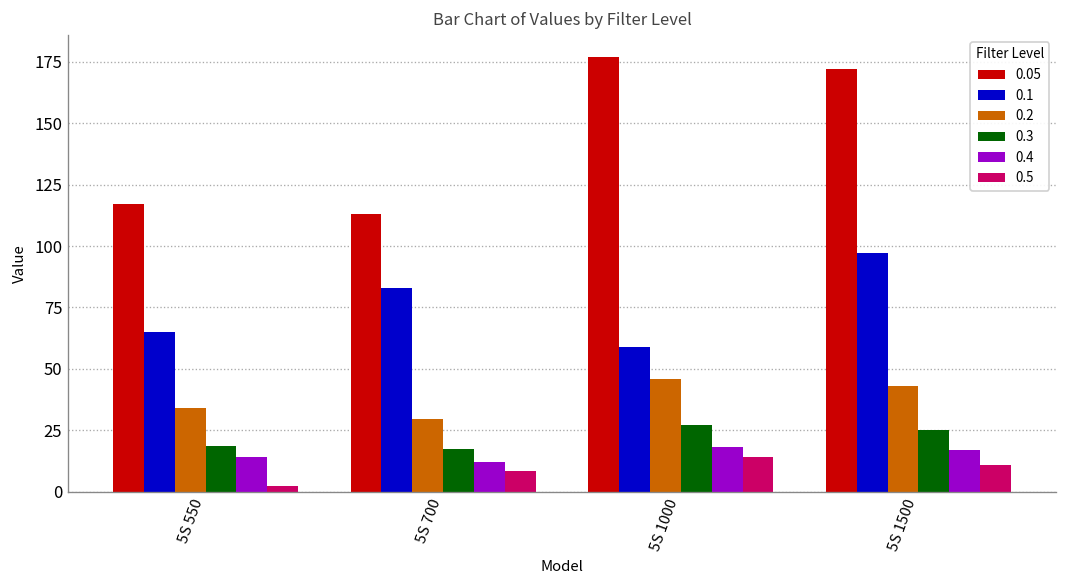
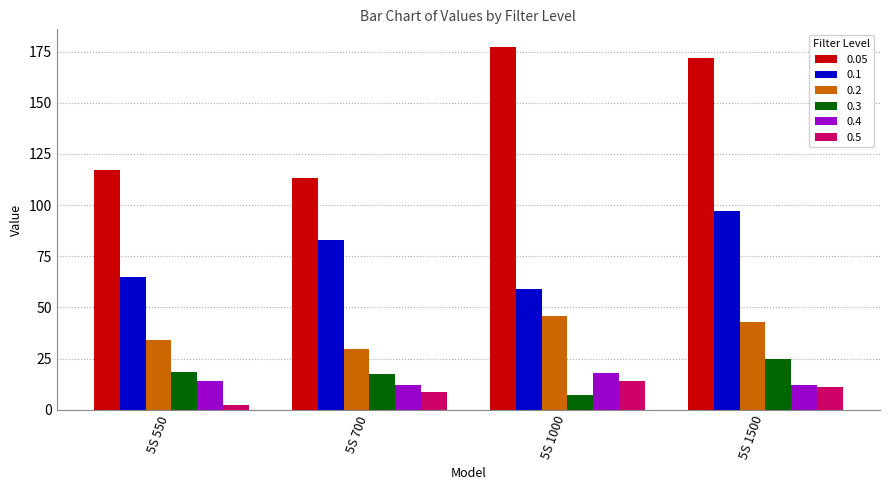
  {
    "0.05": {
      "5S 550": 117,
      "5S 700": 113,
      "5S 1000": 177,
      "5S 1500": 172
    },
    "0.1": {
      "5S 550": 65,
      "5S 700": 83,
      "5S 1000": 59,
      "5S 1500": 97
    },
    "0.2": {
      "5S 550": 34,
      "5S 700": 30,
      "5S 1000": 46,
      "5S 1500": 43
    },
    "0.3": {
      "5S 550": 19,
      "5S 700": 18,
-     "5S 1000": 27,
+     "5S 1000": 7,
      "5S 1500": 25
    },
    "0.4": {
      "5S 550": 14,
      "5S 700": 12,
      "5S 1000": 18,
-     "5S 1500": 17
+     "5S 1500": 12
    },
    "0.5": {
      "5S 550": 3,
      "5S 700": 9,
      "5S 1000": 14,
      "5S 1500": 11
    }
  }
